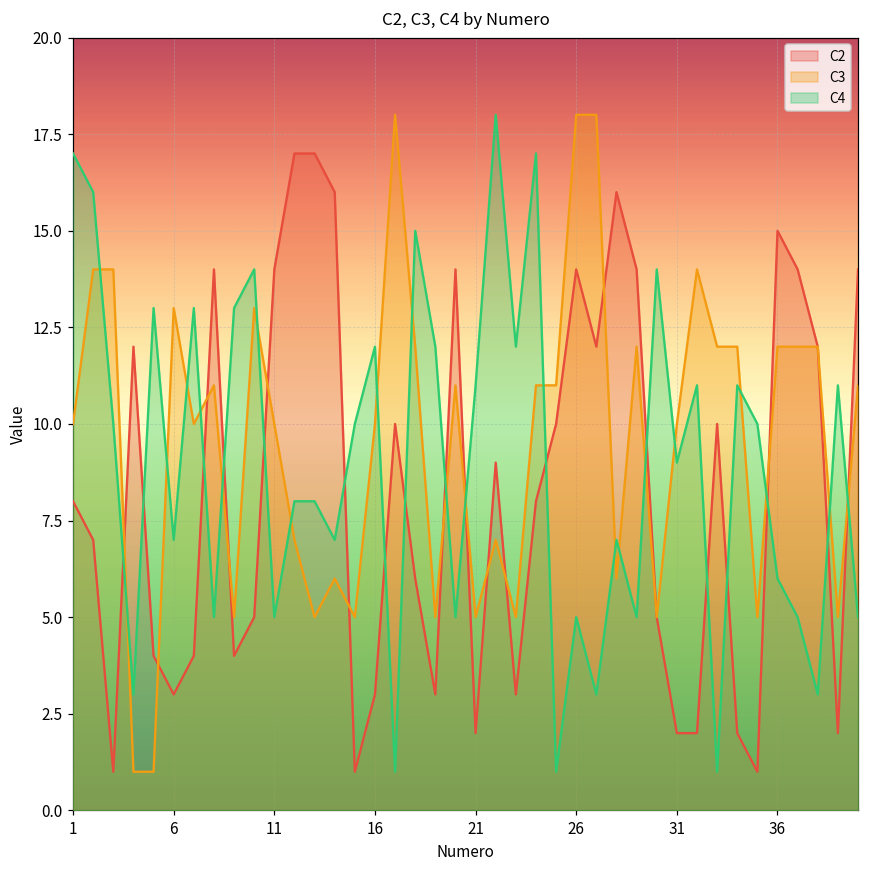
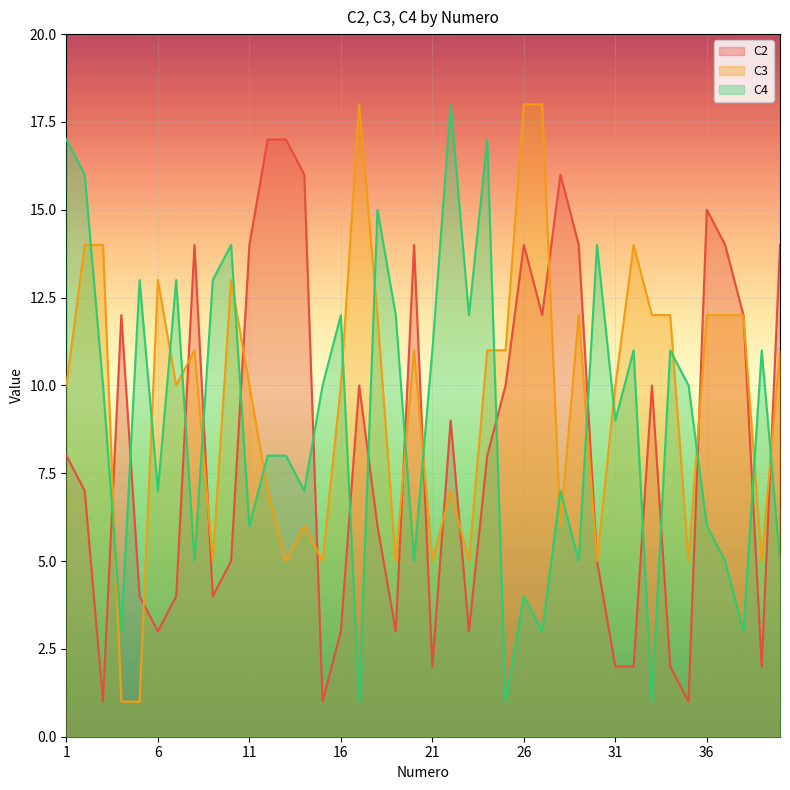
  {
    "C4": {
      "1": 17,
      "6": 7,
-     "11": 5,
+     "11": 6,
      "16": 12,
      "21": 11,
-     "26": 5,
+     "26": 4,
      "31": 9,
      "36": 6
    }
  }
